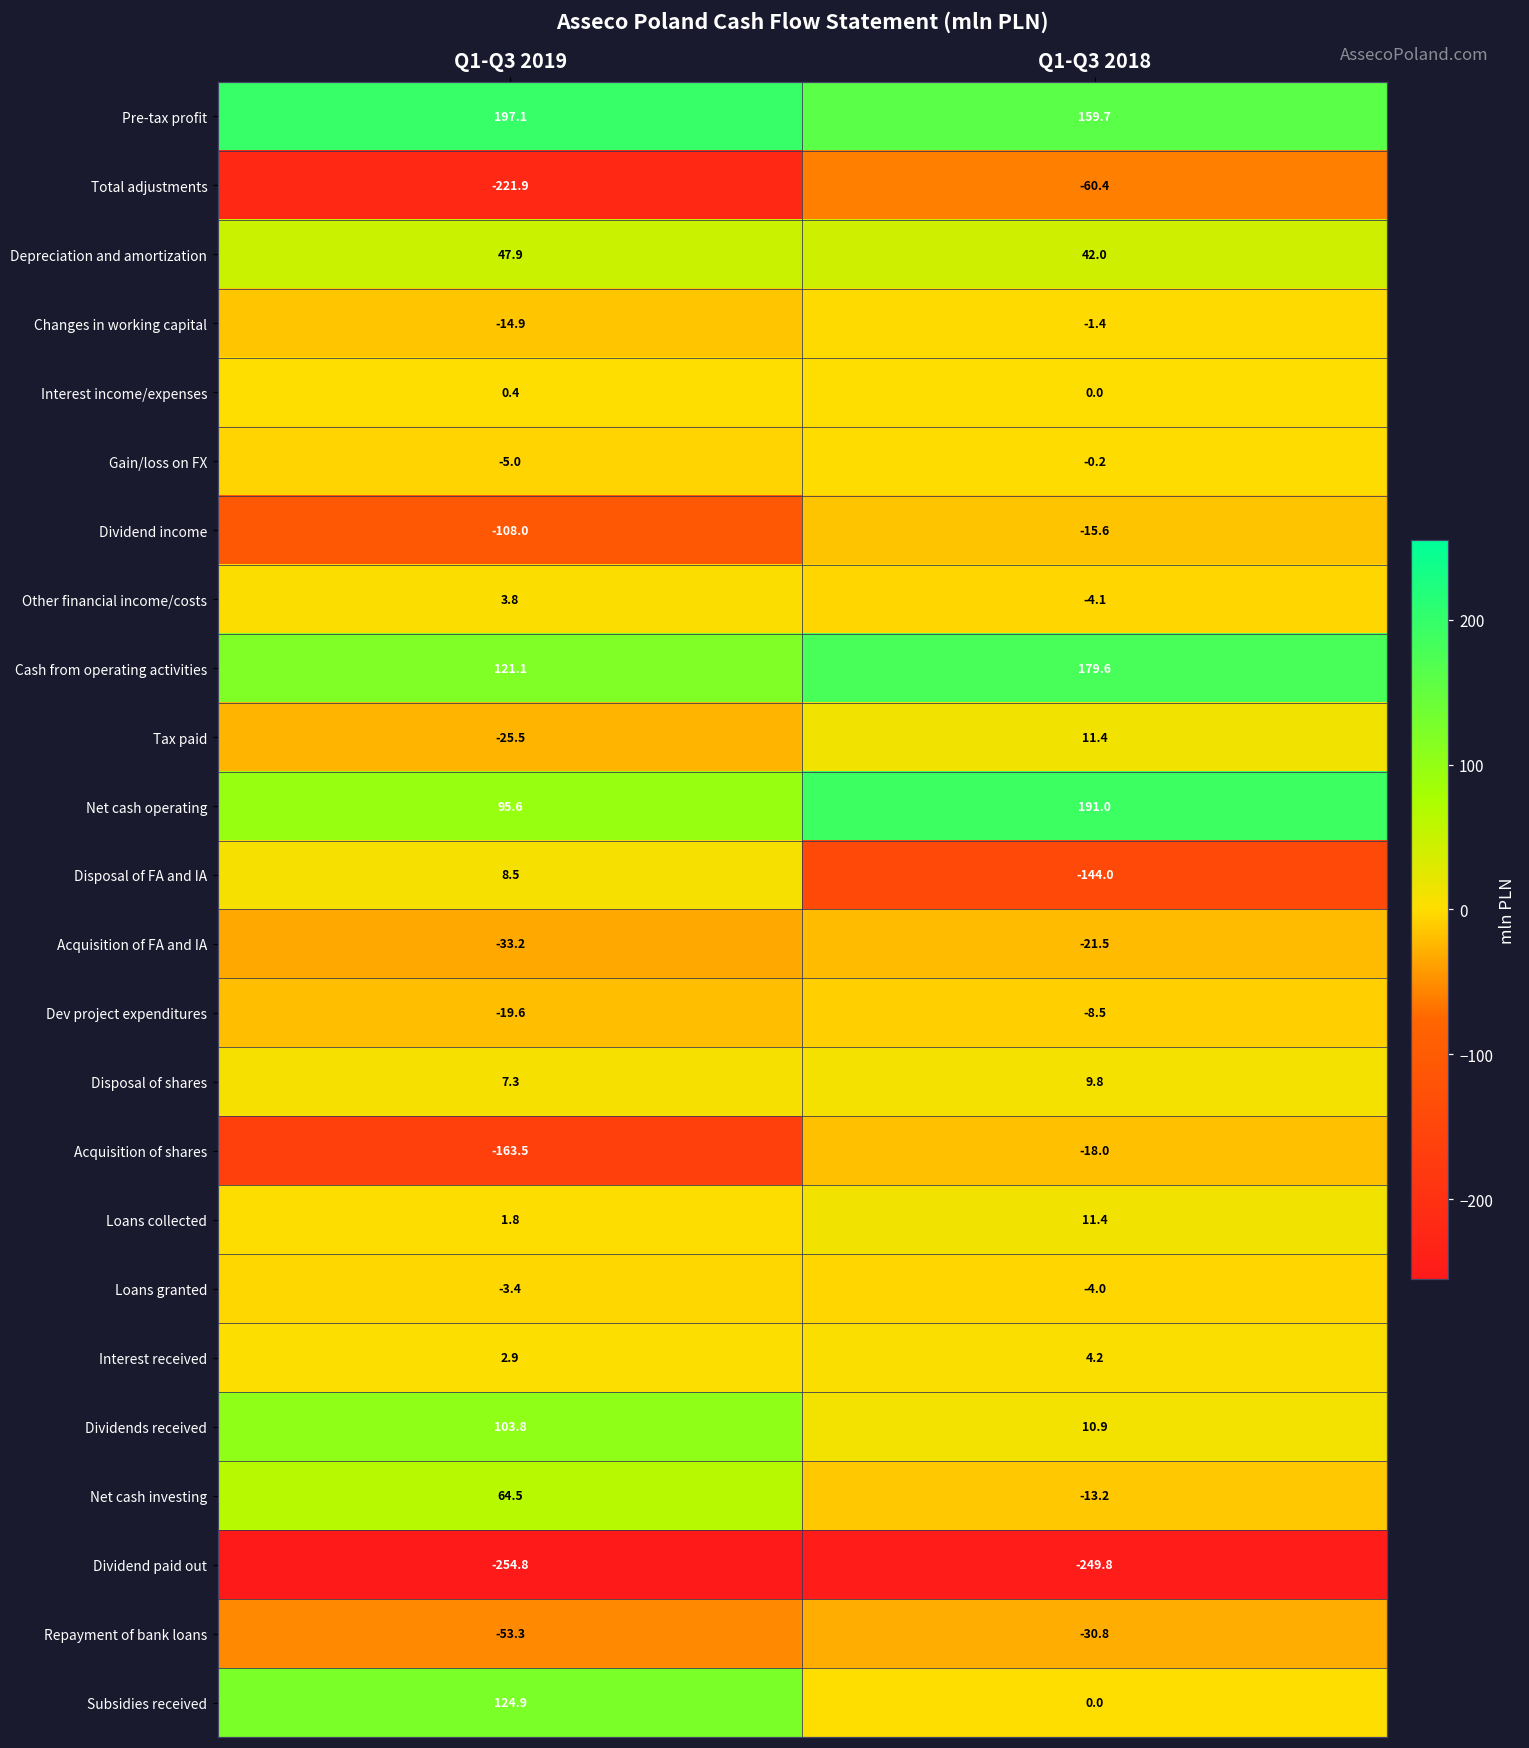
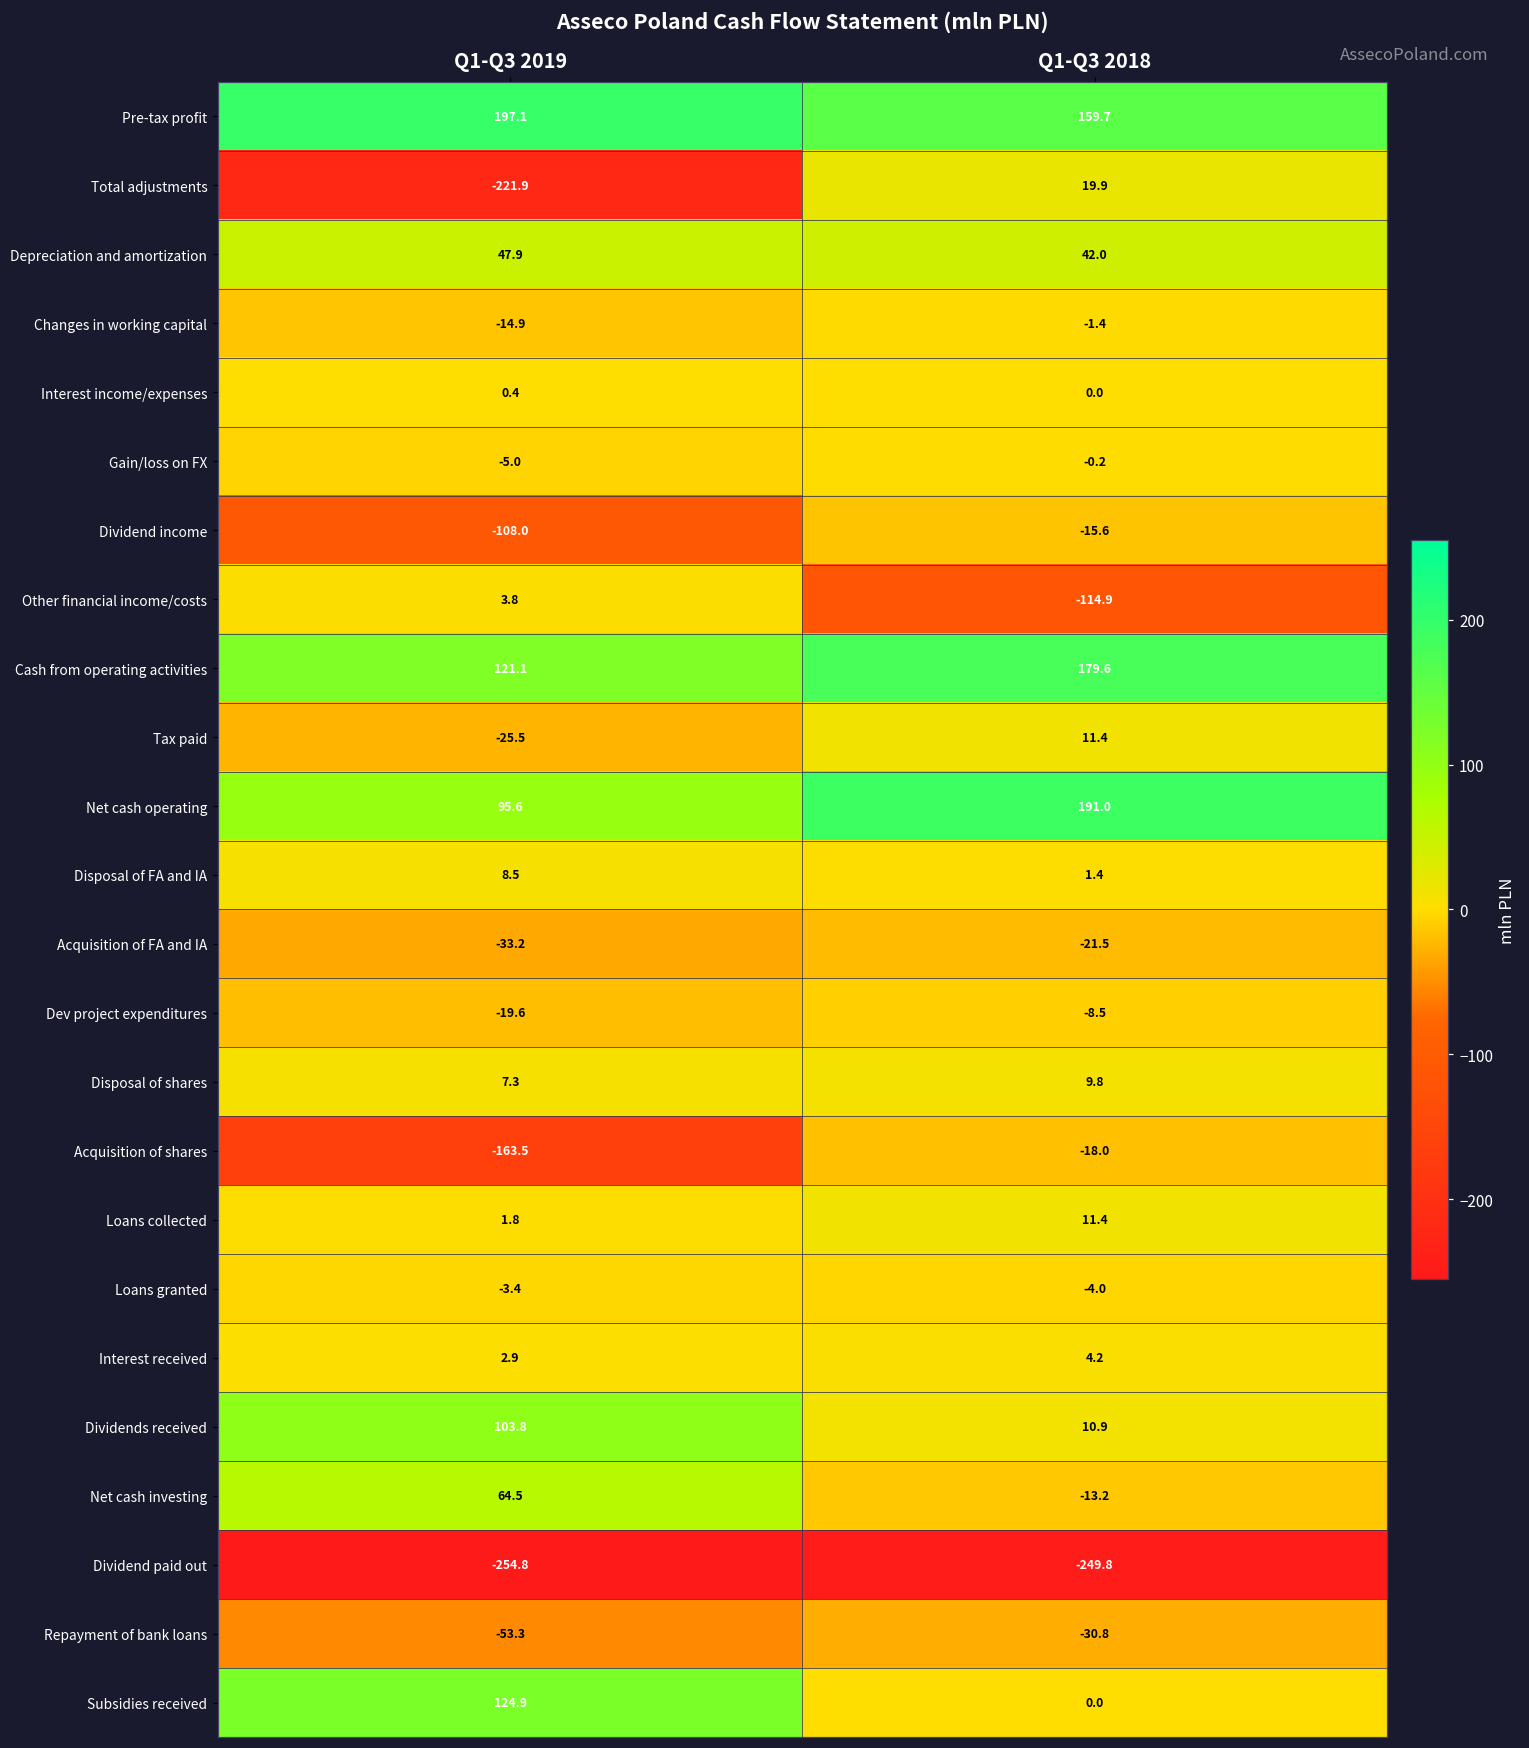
  {
    "Pre-tax profit": {
      "Q1-Q3 2019": 197.1,
      "Q1-Q3 2018": 159.7
    },
    "Total adjustments": {
      "Q1-Q3 2019": -221.9,
-     "Q1-Q3 2018": -60.4
+     "Q1-Q3 2018": 19.9
    },
    "Depreciation and amortization": {
      "Q1-Q3 2019": 47.9,
      "Q1-Q3 2018": 42.0
    },
    "Changes in working capital": {
      "Q1-Q3 2019": -14.9,
      "Q1-Q3 2018": -1.4
    },
    "Interest income/expenses": {
      "Q1-Q3 2019": 0.4,
      "Q1-Q3 2018": 0.0
    },
    "Gain/loss on FX": {
      "Q1-Q3 2019": -5.0,
      "Q1-Q3 2018": -0.2
    },
    "Dividend income": {
      "Q1-Q3 2019": -108.0,
      "Q1-Q3 2018": -15.6
    },
    "Other financial income/costs": {
      "Q1-Q3 2019": 3.8,
-     "Q1-Q3 2018": -4.1
+     "Q1-Q3 2018": -114.9
    },
    "Cash from operating activities": {
      "Q1-Q3 2019": 121.1,
      "Q1-Q3 2018": 179.6
    },
    "Tax paid": {
      "Q1-Q3 2019": -25.5,
      "Q1-Q3 2018": 11.4
    },
    "Net cash operating": {
      "Q1-Q3 2019": 95.6,
      "Q1-Q3 2018": 191.0
    },
    "Disposal of FA and IA": {
      "Q1-Q3 2019": 8.5,
-     "Q1-Q3 2018": -144.0
+     "Q1-Q3 2018": 1.4
    },
    "Acquisition of FA and IA": {
      "Q1-Q3 2019": -33.2,
      "Q1-Q3 2018": -21.5
    },
    "Dev project expenditures": {
      "Q1-Q3 2019": -19.6,
      "Q1-Q3 2018": -8.5
    },
    "Disposal of shares": {
      "Q1-Q3 2019": 7.3,
      "Q1-Q3 2018": 9.8
    },
    "Acquisition of shares": {
      "Q1-Q3 2019": -163.5,
      "Q1-Q3 2018": -18.0
    },
    "Loans collected": {
      "Q1-Q3 2019": 1.8,
      "Q1-Q3 2018": 11.4
    },
    "Loans granted": {
      "Q1-Q3 2019": -3.4,
      "Q1-Q3 2018": -4.0
    },
    "Interest received": {
      "Q1-Q3 2019": 2.9,
      "Q1-Q3 2018": 4.2
    },
    "Dividends received": {
      "Q1-Q3 2019": 103.8,
      "Q1-Q3 2018": 10.9
    },
    "Net cash investing": {
      "Q1-Q3 2019": 64.5,
      "Q1-Q3 2018": -13.2
    },
    "Dividend paid out": {
      "Q1-Q3 2019": -254.8,
      "Q1-Q3 2018": -249.8
    },
    "Repayment of bank loans": {
      "Q1-Q3 2019": -53.3,
      "Q1-Q3 2018": -30.8
    },
    "Subsidies received": {
      "Q1-Q3 2019": 124.9,
      "Q1-Q3 2018": 0.0
    }
  }
